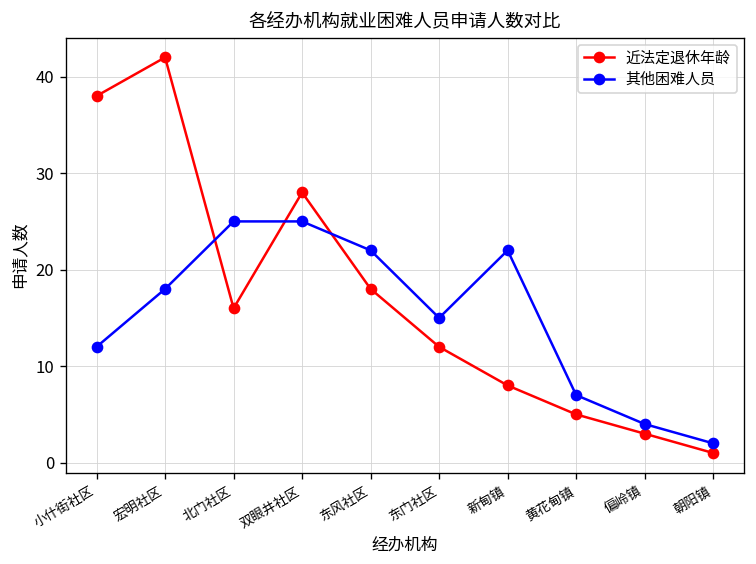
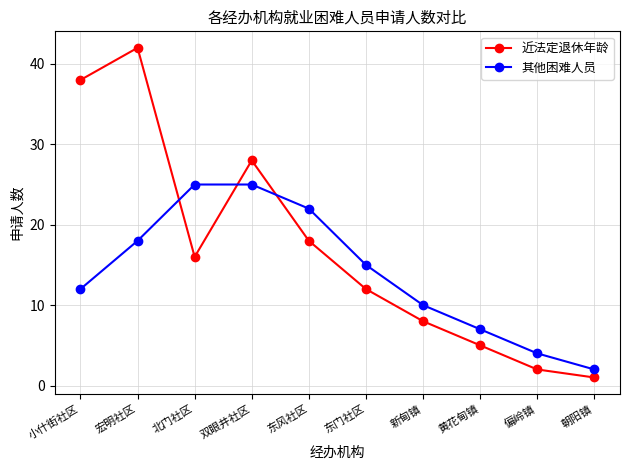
  {
    "近法定退休年龄": {
      "小什街社区": 38,
      "宏明社区": 42,
      "北门社区": 16,
      "双眼井社区": 28,
      "东风社区": 18,
      "东门社区": 12,
      "新甸镇": 8,
      "黄花甸镇": 5,
-     "偏岭镇": 3,
+     "偏岭镇": 2,
      "朝阳镇": 1
    },
    "其他困难人员": {
      "小什街社区": 12,
      "宏明社区": 18,
      "北门社区": 25,
      "双眼井社区": 25,
      "东风社区": 22,
      "东门社区": 15,
-     "新甸镇": 22,
+     "新甸镇": 10,
      "黄花甸镇": 7,
      "偏岭镇": 4,
      "朝阳镇": 2
    }
  }
